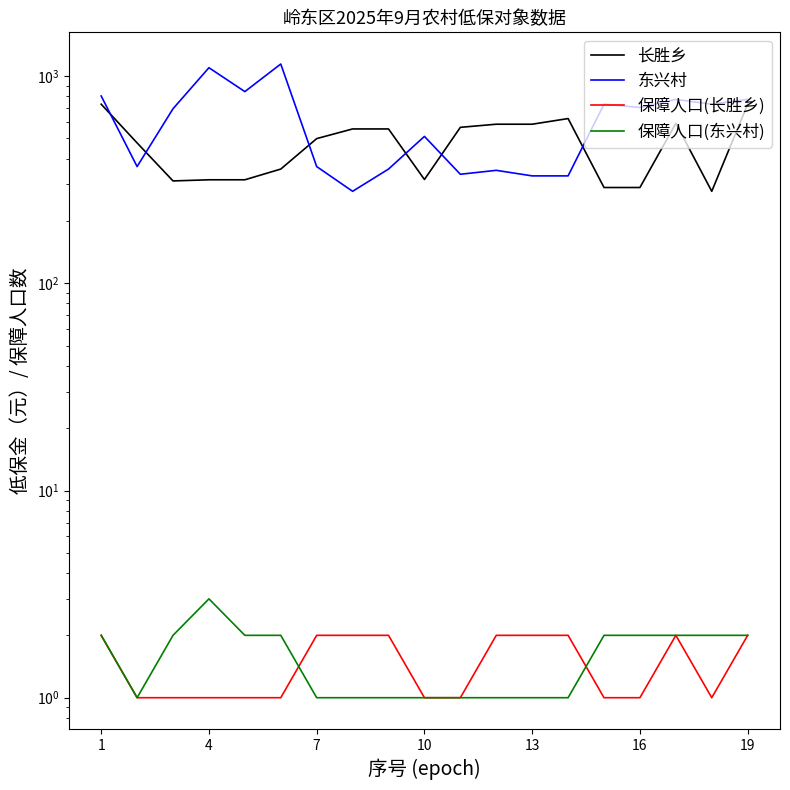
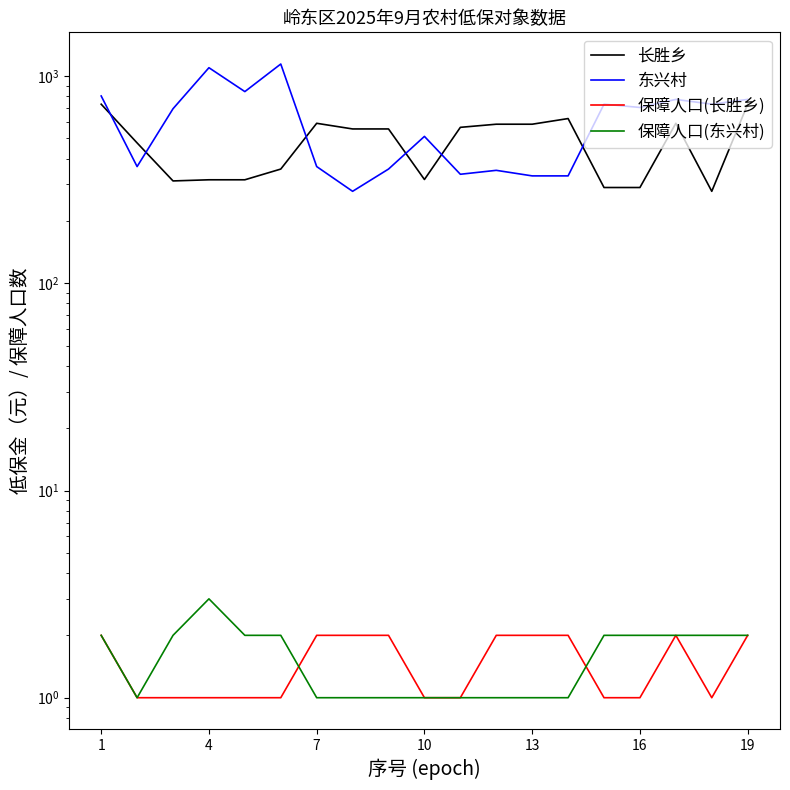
  {
    "长胜乡": {
      "1": 730,
      "4": 320,
-     "7": 500,
+     "7": 590,
      "10": 320,
      "13": 590,
      "16": 290
    },
    "东兴村": {
      "1": 800,
      "4": 1100,
      "7": 370,
      "10": 510,
      "13": 330
    },
    "保障人口(长胜乡)": {
      "4": 1,
      "7": 2,
      "13": 2,
      "16": 1
    },
    "保障人口(东兴村)": {
      "4": 3,
      "7": 1,
      "13": 1,
      "16": 2
    }
  }
